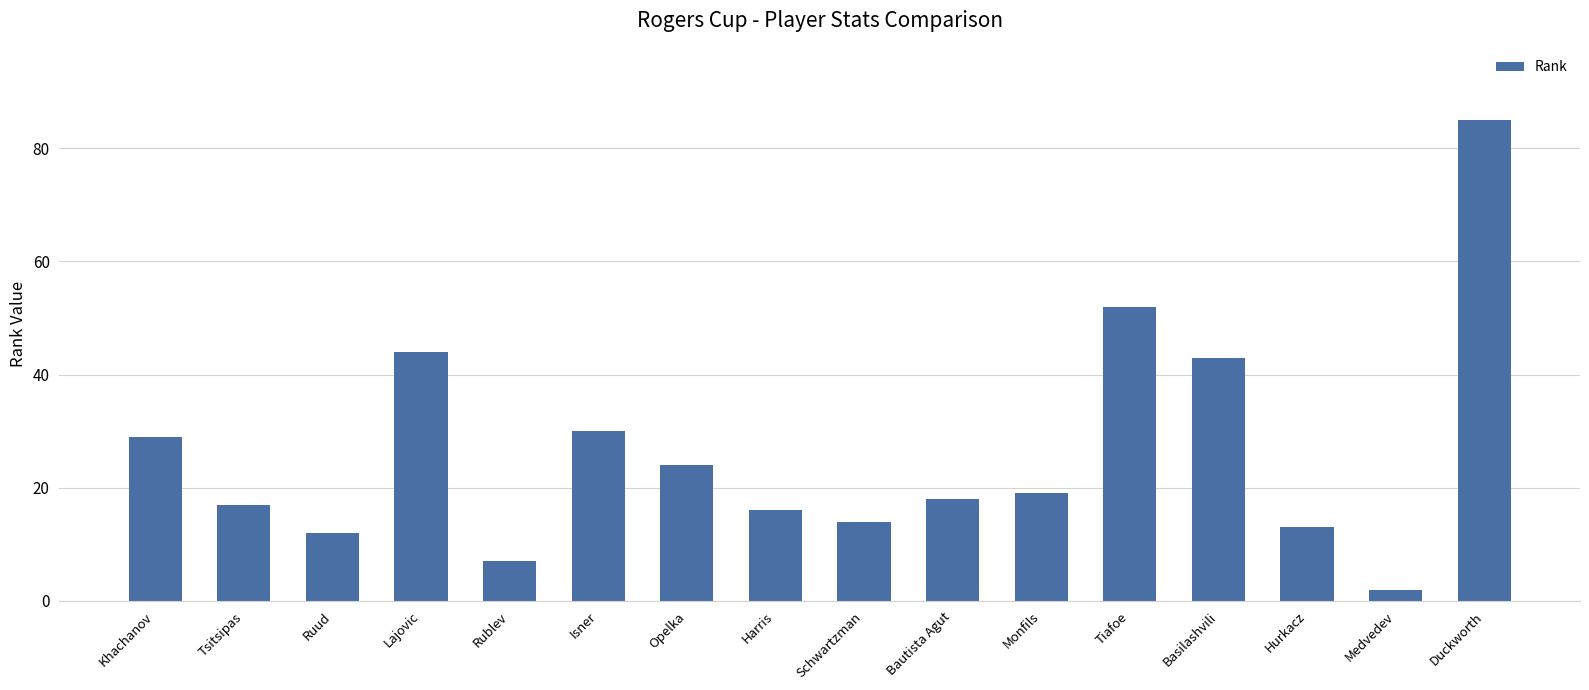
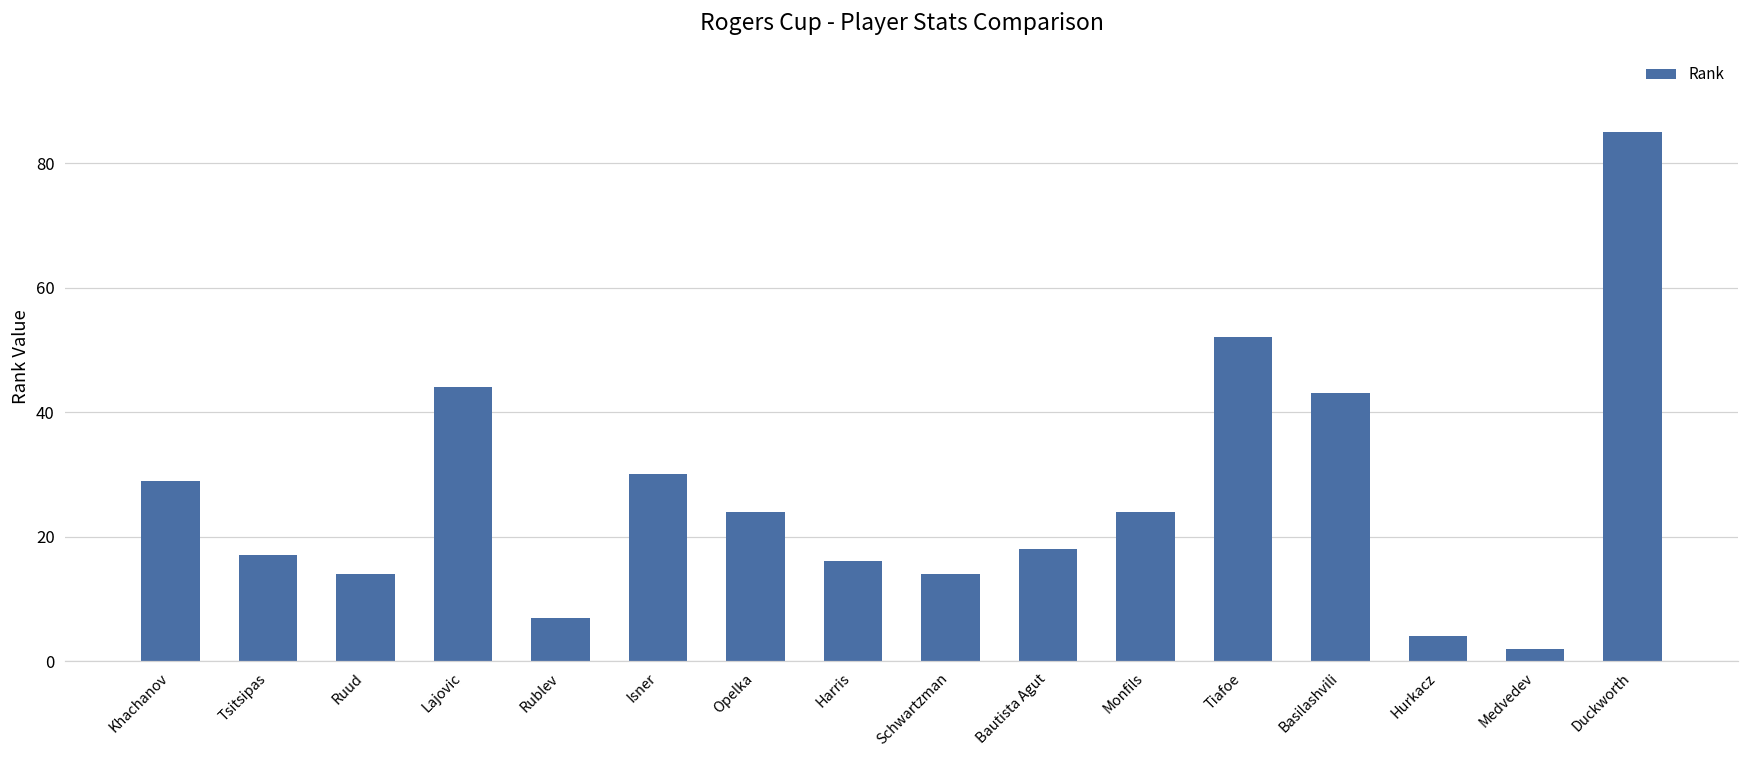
  {
    "Khachanov": 29,
    "Tsitsipas": 17,
-   "Ruud": 12,
+   "Ruud": 14,
    "Lajovic": 44,
    "Rublev": 7,
    "Isner": 30,
    "Opelka": 24,
    "Harris": 16,
    "Schwartzman": 14,
    "Bautista Agut": 18,
-   "Monfils": 19,
+   "Monfils": 24,
    "Tiafoe": 52,
    "Basilashvili": 43,
-   "Hurkacz": 13,
+   "Hurkacz": 4,
    "Medvedev": 2,
    "Duckworth": 85
  }
